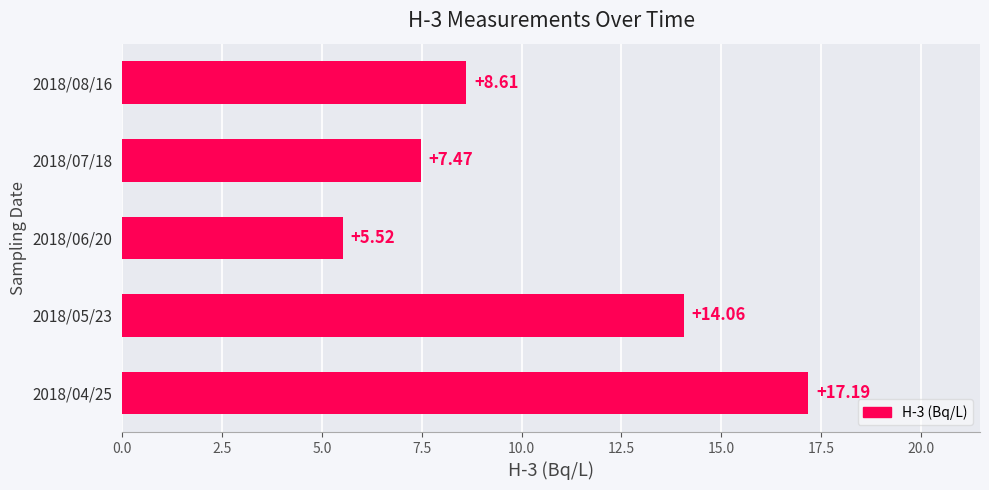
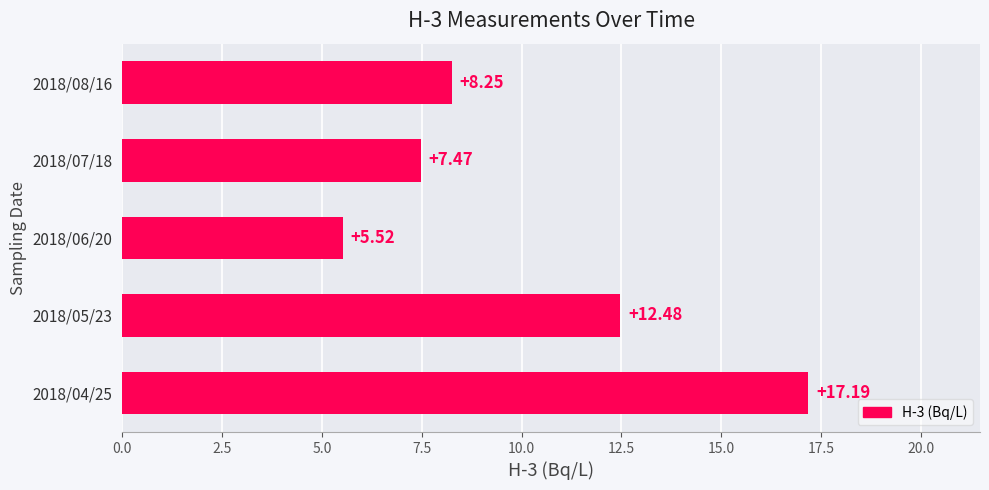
  {
-   "2018/08/16": "+8.61",
+   "2018/08/16": "+8.25",
    "2018/07/18": "+7.47",
    "2018/06/20": "+5.52",
-   "2018/05/23": "+14.06"
+   "2018/05/23": "+12.48"
  }
